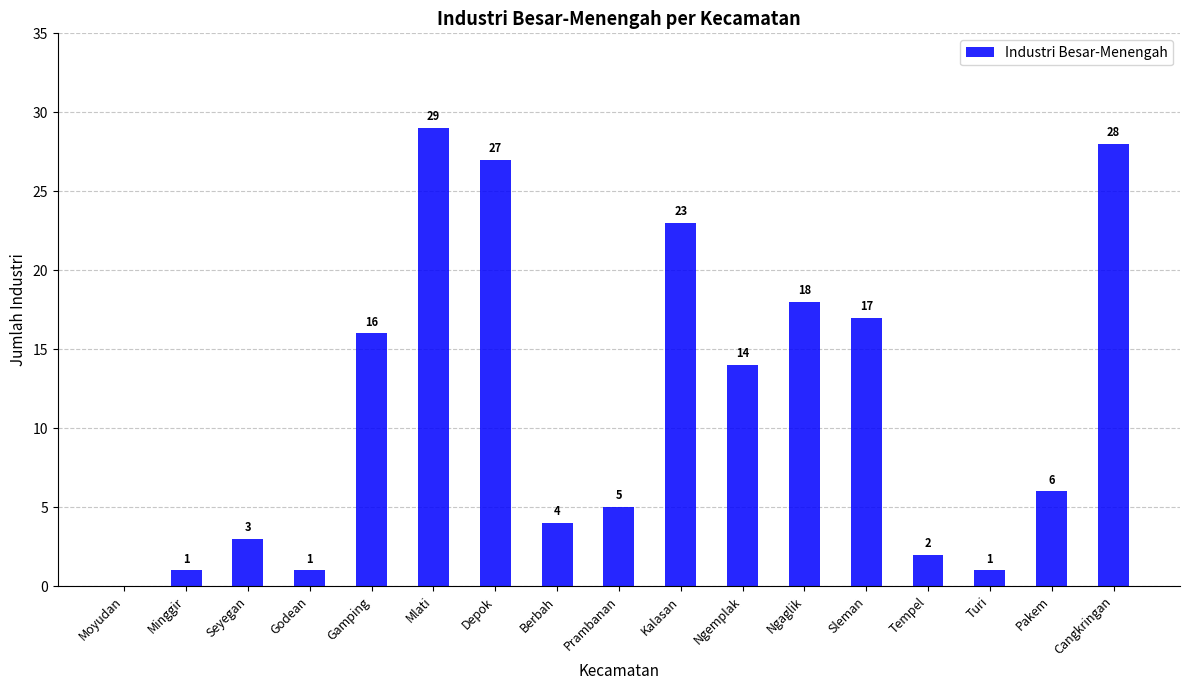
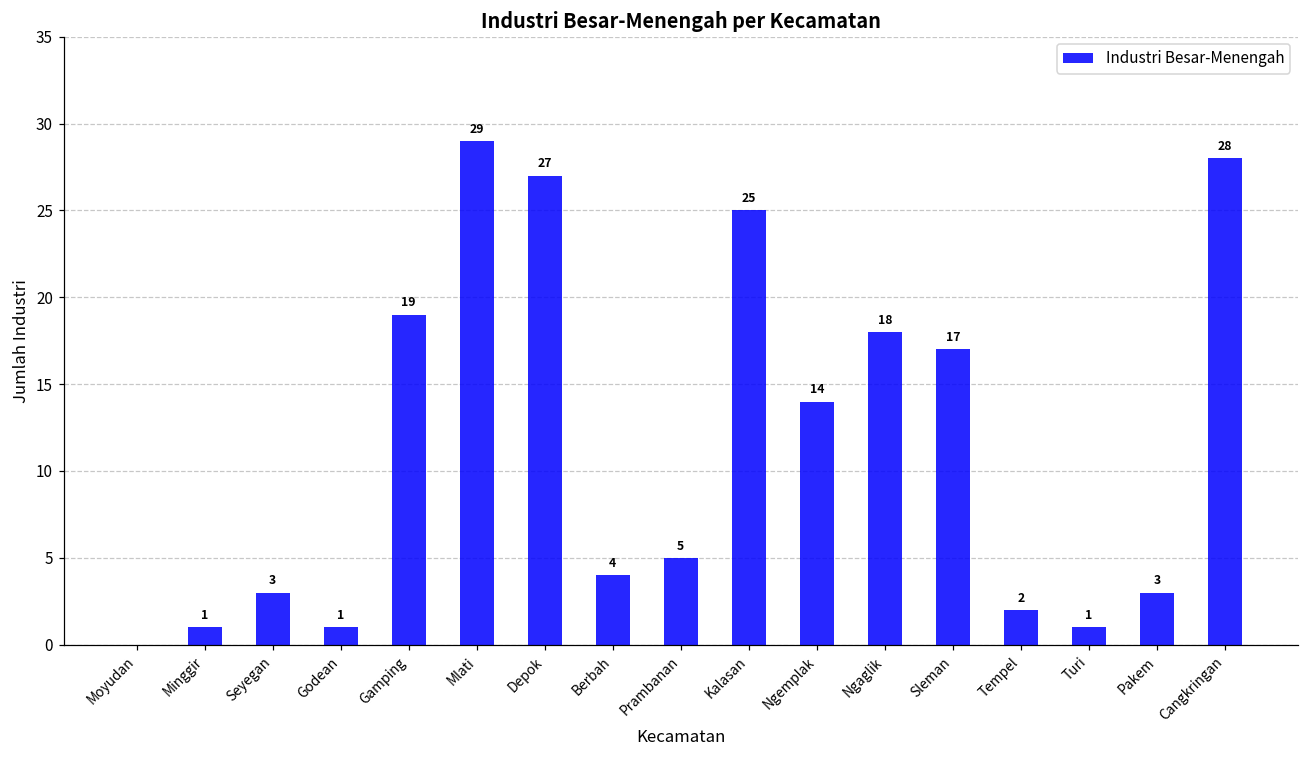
  {
    "Minggir": 1,
    "Seyegan": 3,
    "Godean": 1,
-   "Gamping": 16,
+   "Gamping": 19,
    "Mlati": 29,
    "Depok": 27,
    "Berbah": 4,
    "Prambanan": 5,
-   "Kalasan": 23,
+   "Kalasan": 25,
    "Ngemplak": 14,
    "Ngaglik": 18,
    "Sleman": 17,
    "Tempel": 2,
    "Turi": 1,
-   "Pakem": 6,
+   "Pakem": 3,
    "Cangkringan": 28
  }
